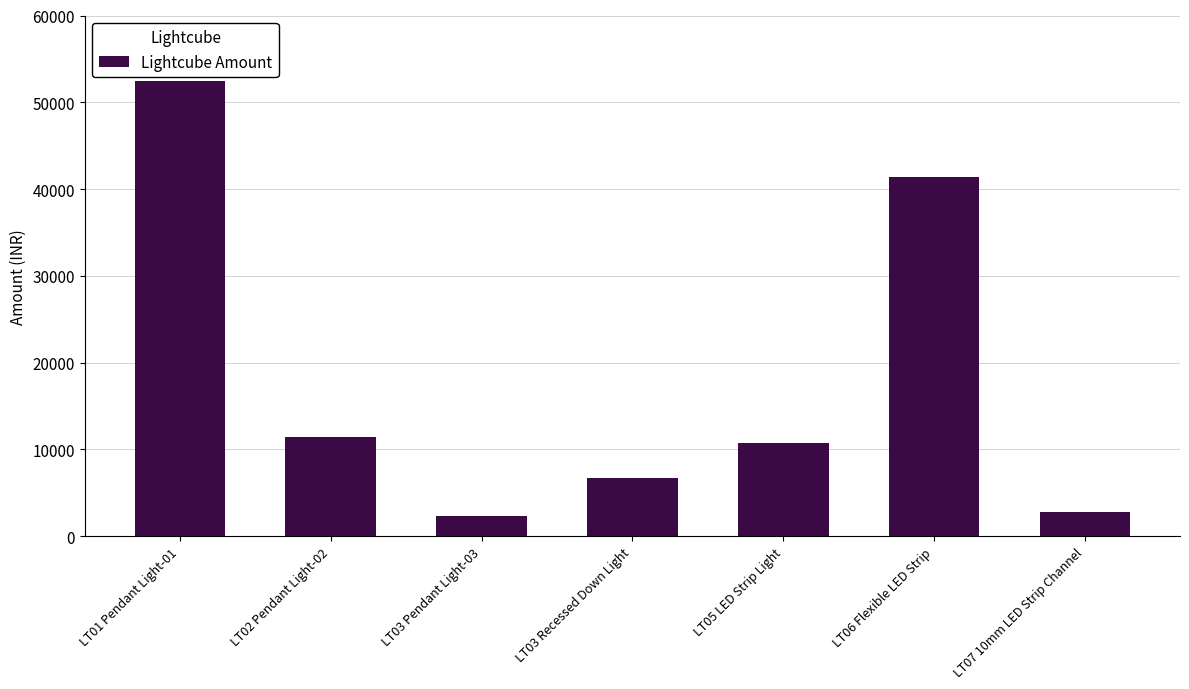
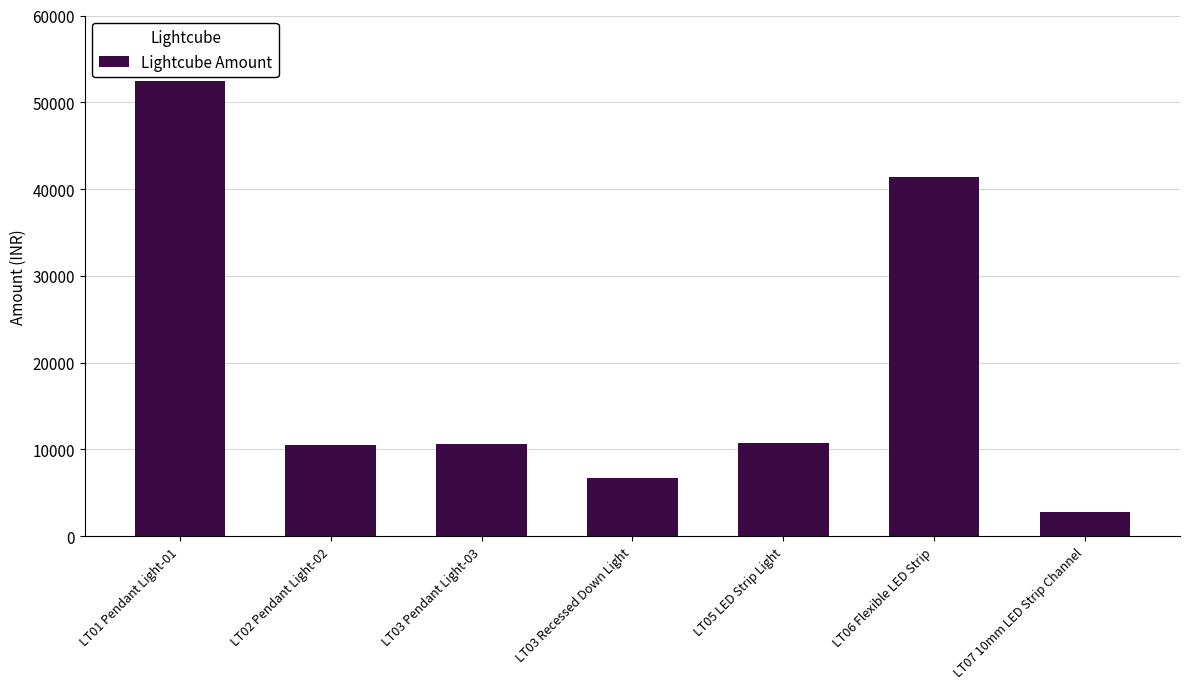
  {
    "LT01 Pendant Light-01": 53000,
-   "LT02 Pendant Light-02": 11400,
-   "LT03 Pendant Light-03": 2000,
+   "LT02 Pendant Light-02": 10500,
+   "LT03 Pendant Light-03": 11000,
    "LT03 Recessed Down Light": 7000,
    "LT05 LED Strip Light": 11000,
    "LT06 Flexible LED Strip": 41000,
    "LT07 10mm LED Strip Channel": 3000
  }
